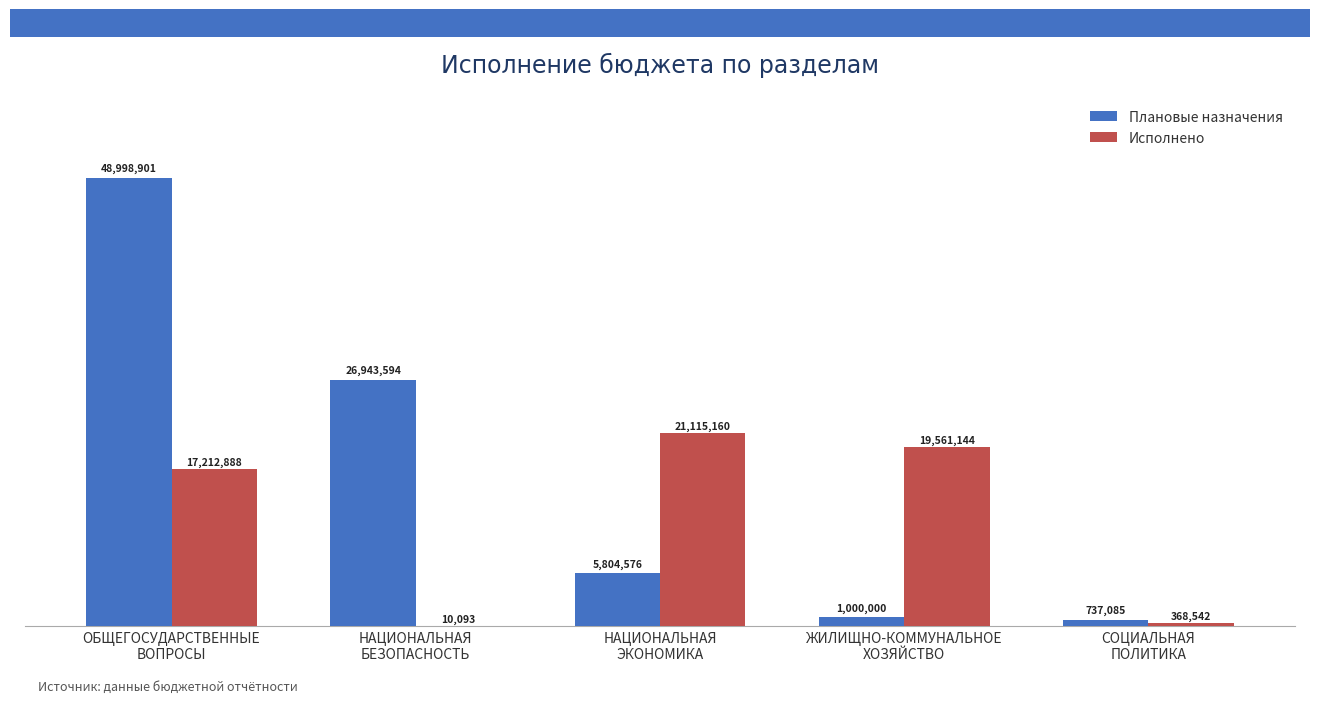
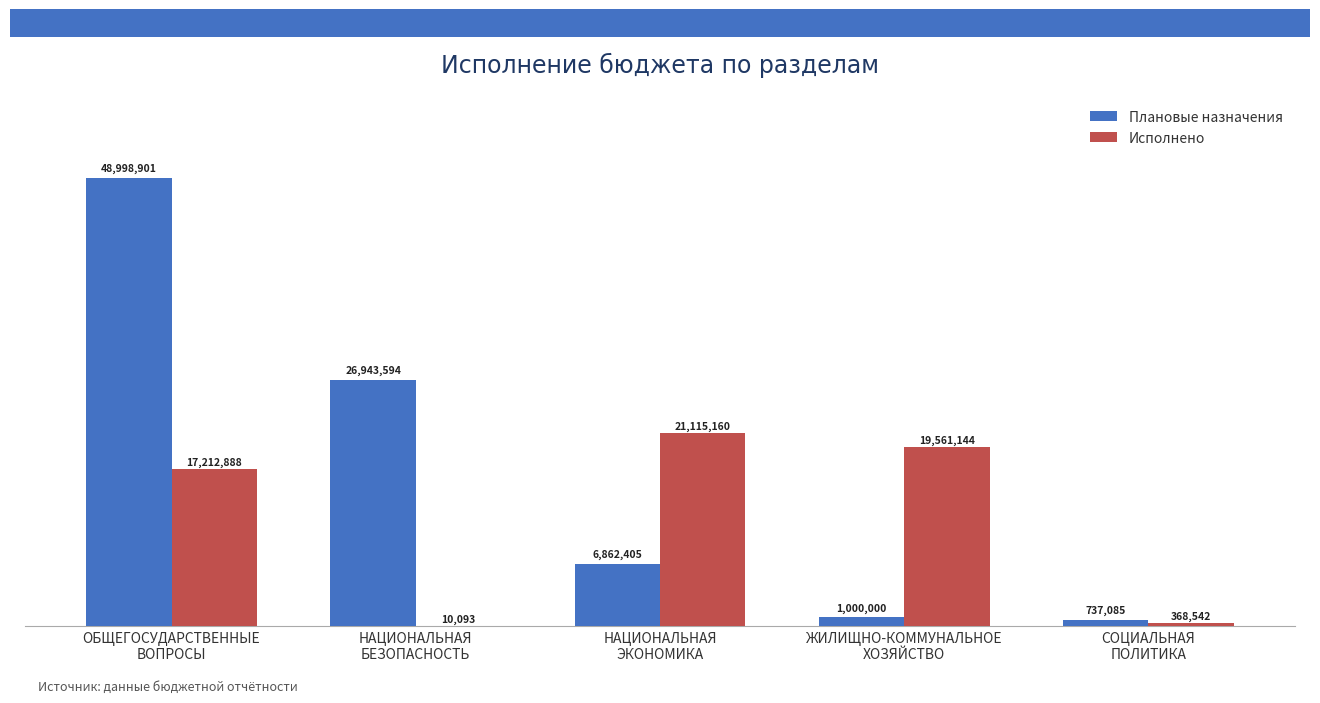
  {
    "Плановые назначения": {
      "ОБЩЕГОСУДАРСТВЕННЫЕ ВОПРОСЫ": "48,998,901",
      "НАЦИОНАЛЬНАЯ БЕЗОПАСНОСТЬ": "26,943,594",
-     "НАЦИОНАЛЬНАЯ ЭКОНОМИКА": "5,804,576",
+     "НАЦИОНАЛЬНАЯ ЭКОНОМИКА": "6,862,405",
      "ЖИЛИЩНО-КОММУНАЛЬНОЕ ХОЗЯЙСТВО": "1,000,000",
      "СОЦИАЛЬНАЯ ПОЛИТИКА": "737,085"
    },
    "Исполнено": {
      "ОБЩЕГОСУДАРСТВЕННЫЕ ВОПРОСЫ": "17,212,888",
      "НАЦИОНАЛЬНАЯ БЕЗОПАСНОСТЬ": "10,093",
      "НАЦИОНАЛЬНАЯ ЭКОНОМИКА": "21,115,160",
      "ЖИЛИЩНО-КОММУНАЛЬНОЕ ХОЗЯЙСТВО": "19,561,144",
      "СОЦИАЛЬНАЯ ПОЛИТИКА": "368,542"
    }
  }
